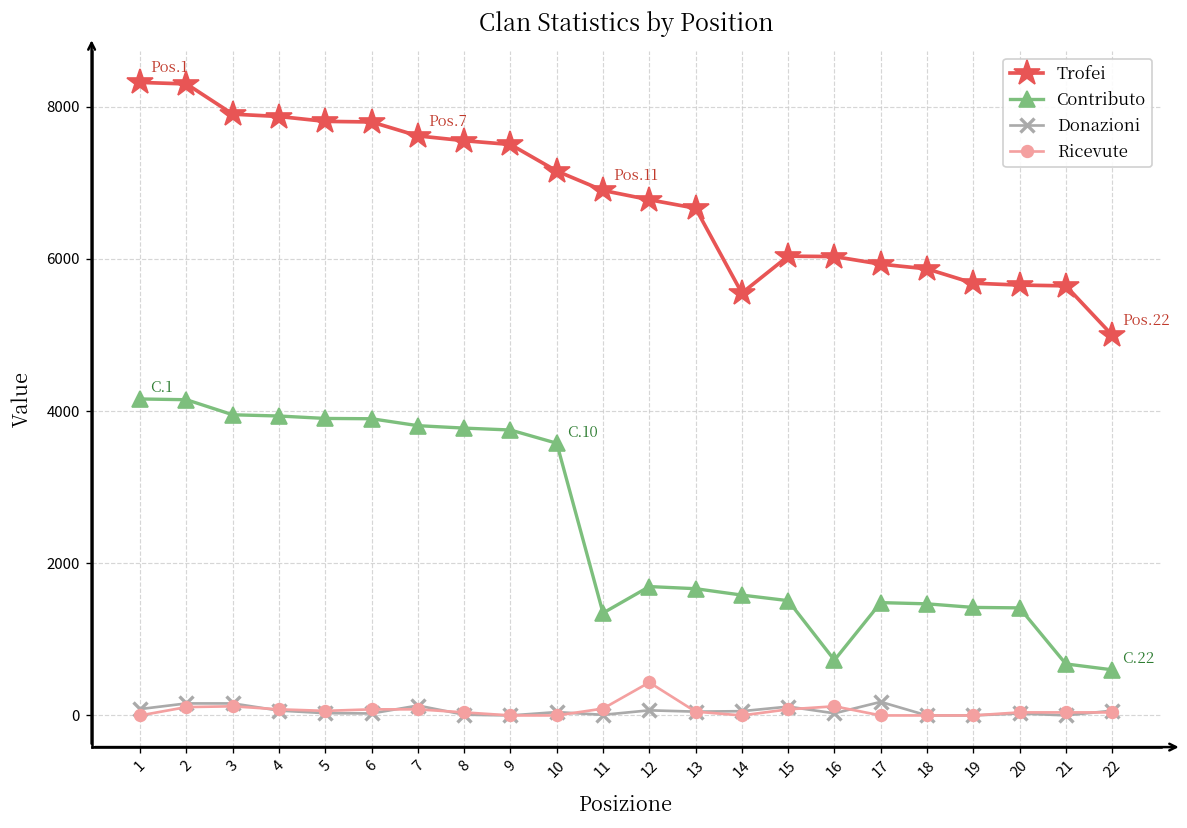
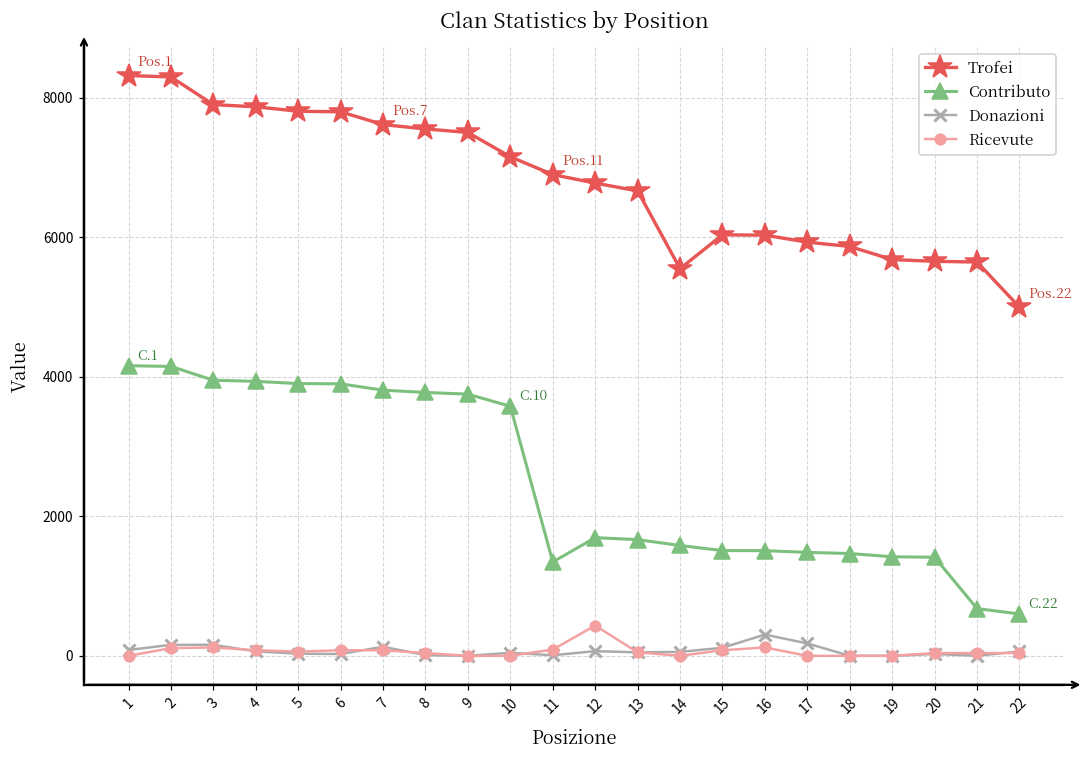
  {
    "Trofei": {
      "1": 8300,
      "3": 7900,
      "4": 7900,
      "5": 7800,
      "6": 7800,
      "7": 7600,
      "9": 7500,
      "10": 7200,
      "12": 6800,
      "13": 6700,
      "14": 5600,
      "15": 6000,
      "16": 6000,
      "17": 5900,
      "18": 5900,
      "19": 5700,
      "20": 5700,
      "21": 5600
    },
    "Contributo": {
      "2": 4200,
      "3": 4000,
      "4": 3900,
      "5": 3900,
      "6": 3900,
      "7": 3800,
      "8": 3800,
      "9": 3800,
      "11": 1300,
      "12": 1700,
      "13": 1700,
      "14": 1600,
      "15": 1500,
-     "16": 700,
+     "16": 1500,
      "17": 1500,
      "18": 1500,
      "19": 1400,
      "20": 1400,
      "21": 700
    },
    "Donazioni": {
      "1": 100,
      "2": 200,
      "6": 0,
      "7": 100,
      "10": 0,
      "11": 0,
      "12": 100,
      "14": 100,
-     "16": 0,
+     "16": 300,
      "17": 200
    },
    "Ricevute": {
      "1": 0,
      "2": 100,
      "6": 100,
      "7": 100,
      "10": 0,
      "11": 100,
      "12": 400,
      "14": 0,
      "16": 100,
      "17": 0
    }
  }
